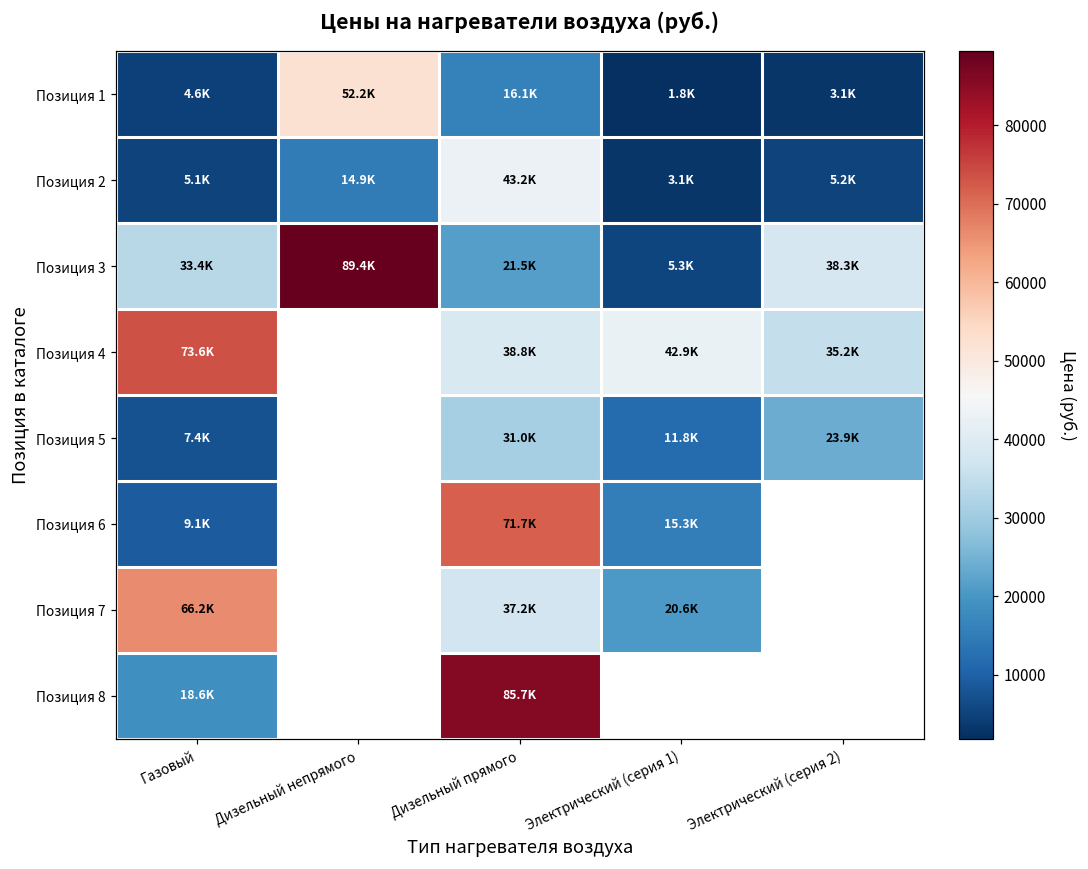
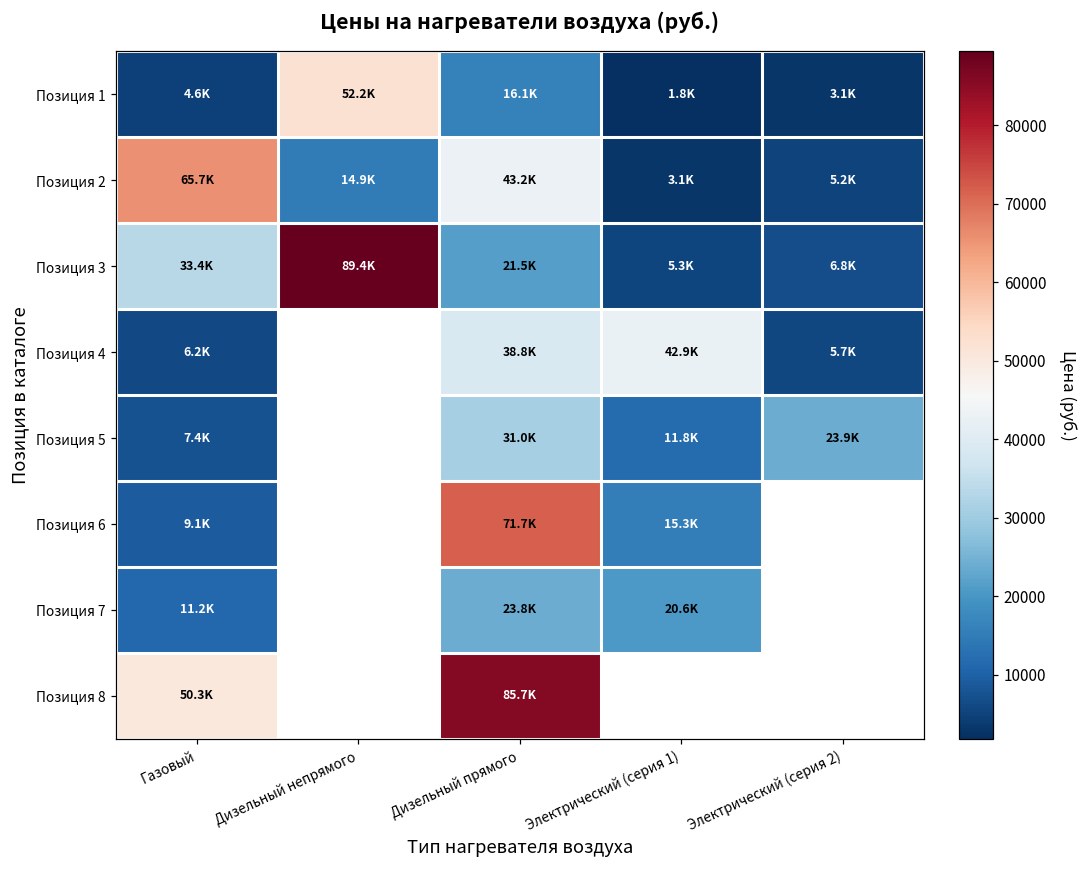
  {
    "Позиция 1": {
      "Газовый": "4.6K",
      "Дизельный непрямого": "52.2K",
      "Дизельный прямого": "16.1K",
      "Электрический (серия 1)": "1.8K",
      "Электрический (серия 2)": "3.1K"
    },
    "Позиция 2": {
-     "Газовый": "5.1K",
+     "Газовый": "65.7K",
      "Дизельный непрямого": "14.9K",
      "Дизельный прямого": "43.2K",
      "Электрический (серия 1)": "3.1K",
      "Электрический (серия 2)": "5.2K"
    },
    "Позиция 3": {
      "Газовый": "33.4K",
      "Дизельный непрямого": "89.4K",
      "Дизельный прямого": "21.5K",
      "Электрический (серия 1)": "5.3K",
-     "Электрический (серия 2)": "38.3K"
+     "Электрический (серия 2)": "6.8K"
    },
    "Позиция 4": {
-     "Газовый": "73.6K",
+     "Газовый": "6.2K",
      "Дизельный прямого": "38.8K",
      "Электрический (серия 1)": "42.9K",
-     "Электрический (серия 2)": "35.2K"
+     "Электрический (серия 2)": "5.7K"
    },
    "Позиция 5": {
      "Газовый": "7.4K",
      "Дизельный прямого": "31.0K",
      "Электрический (серия 1)": "11.8K",
      "Электрический (серия 2)": "23.9K"
    },
    "Позиция 6": {
      "Газовый": "9.1K",
      "Дизельный прямого": "71.7K",
      "Электрический (серия 1)": "15.3K"
    },
    "Позиция 7": {
-     "Газовый": "66.2K",
-     "Дизельный прямого": "37.2K",
+     "Газовый": "11.2K",
+     "Дизельный прямого": "23.8K",
      "Электрический (серия 1)": "20.6K"
    },
    "Позиция 8": {
-     "Газовый": "18.6K",
+     "Газовый": "50.3K",
      "Дизельный прямого": "85.7K"
    }
  }
